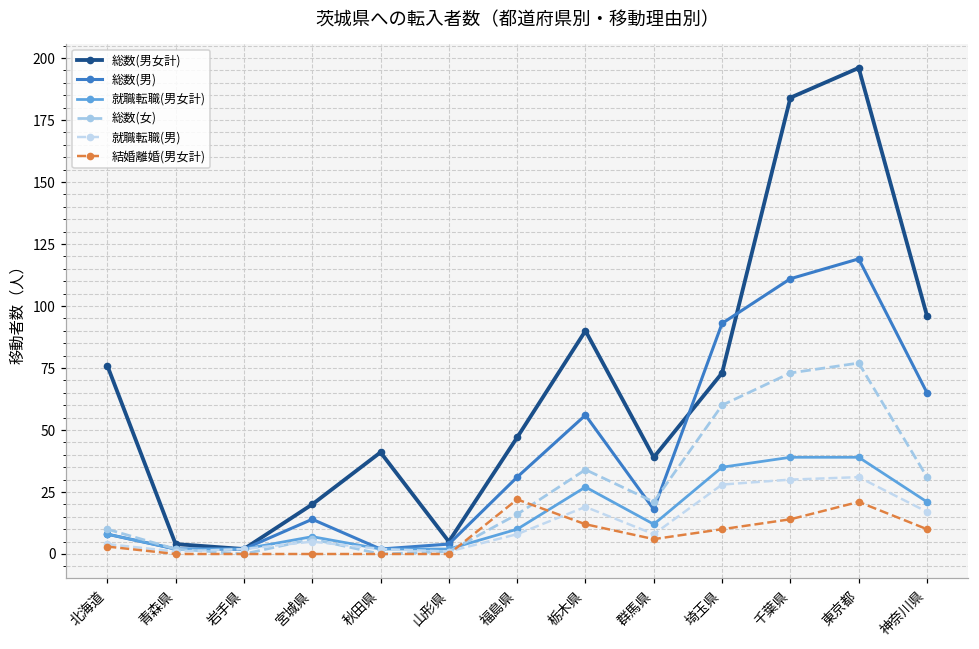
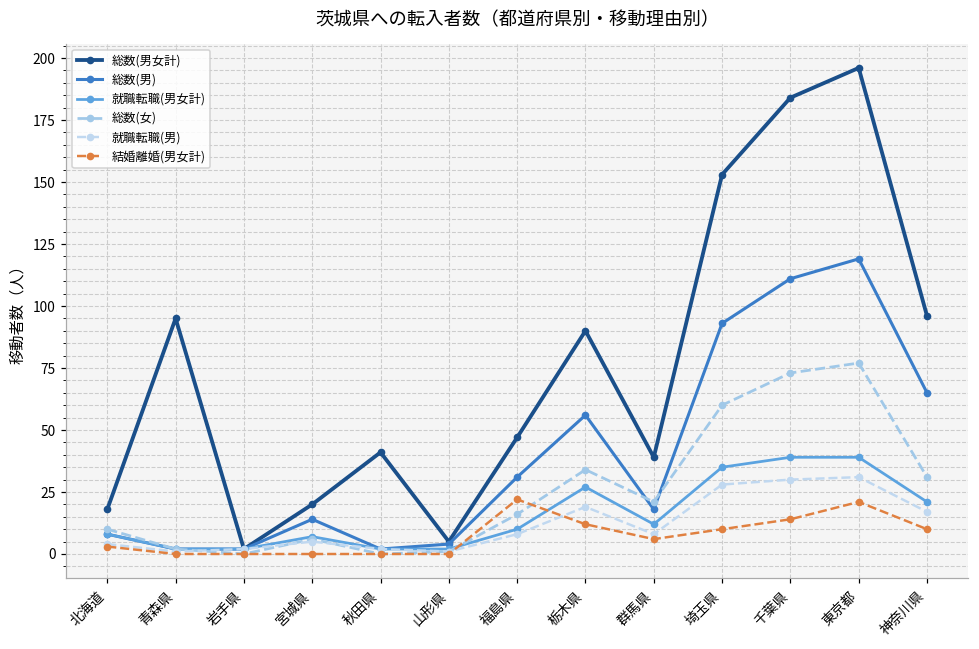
  {
    "総数(男女計)": {
-     "北海道": 76,
-     "青森県": 4,
+     "北海道": 18,
+     "青森県": 95,
      "宮城県": 20,
      "秋田県": 41,
      "福島県": 47,
      "栃木県": 90,
      "群馬県": 39,
-     "埼玉県": 73,
+     "埼玉県": 153,
      "千葉県": 184,
      "東京都": 196,
      "神奈川県": 96
    },
    "結婚離婚(男女計)": {
      "宮城県": 0,
      "福島県": 22,
      "栃木県": 12,
      "群馬県": 6,
      "埼玉県": 10,
      "千葉県": 14,
      "東京都": 21,
      "神奈川県": 10
    }
  }
